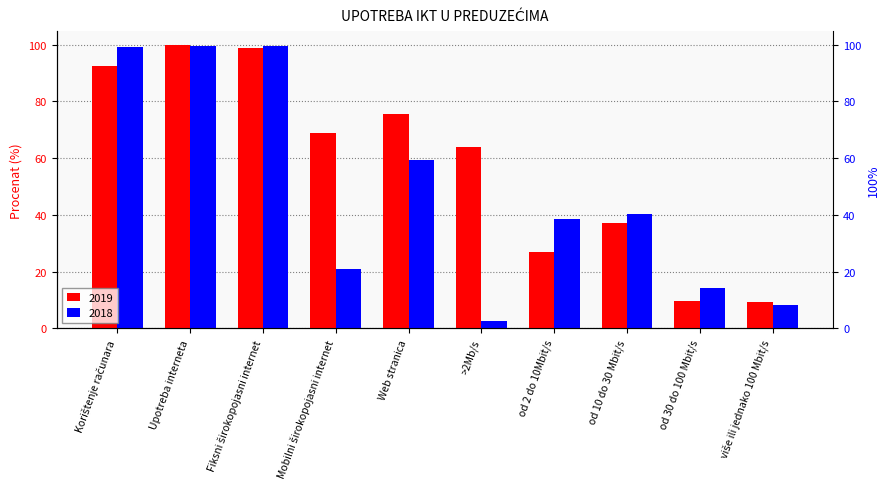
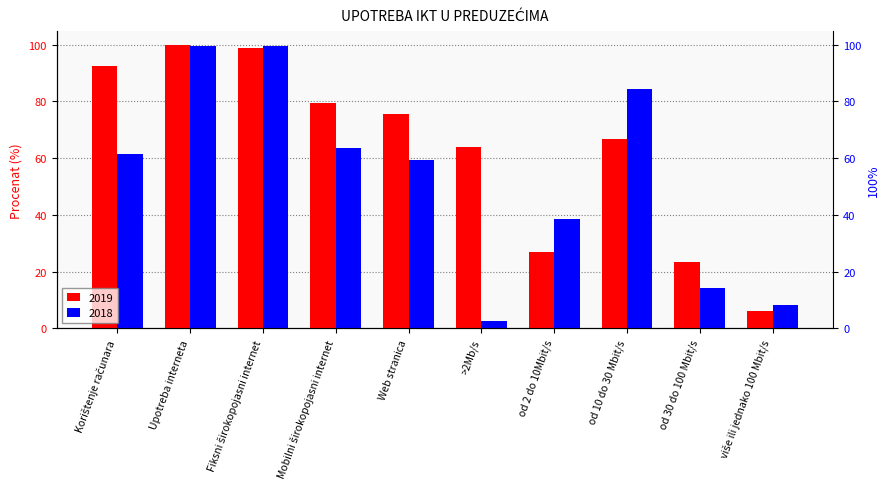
  {
    "2019": {
      "Korištenje računara": 93,
      "Upotreba interneta": 100,
      "Fiksni širokopojasni internet": 99,
-     "Mobilni širokopojasni internet": 69,
+     "Mobilni širokopojasni internet": 80,
      "Web stranica": 76,
      ">2Mb/s": 64,
      "od 2 do 10Mbit/s": 27,
-     "od 10 do 30 Mbit/s": 37,
-     "od 30 do 100 Mbit/s": 10,
-     "više ili jednako 100 Mbit/s": 10
+     "od 10 do 30 Mbit/s": 67,
+     "od 30 do 100 Mbit/s": 23,
+     "više ili jednako 100 Mbit/s": 6
    },
    "2018": {
-     "Korištenje računara": 99,
+     "Korištenje računara": 62,
      "Upotreba interneta": 100,
      "Fiksni širokopojasni internet": 99,
-     "Mobilni širokopojasni internet": 21,
+     "Mobilni širokopojasni internet": 64,
      "Web stranica": 59,
      ">2Mb/s": 3,
      "od 2 do 10Mbit/s": 39,
-     "od 10 do 30 Mbit/s": 40,
+     "od 10 do 30 Mbit/s": 84,
      "od 30 do 100 Mbit/s": 14,
      "više ili jednako 100 Mbit/s": 8
    }
  }
